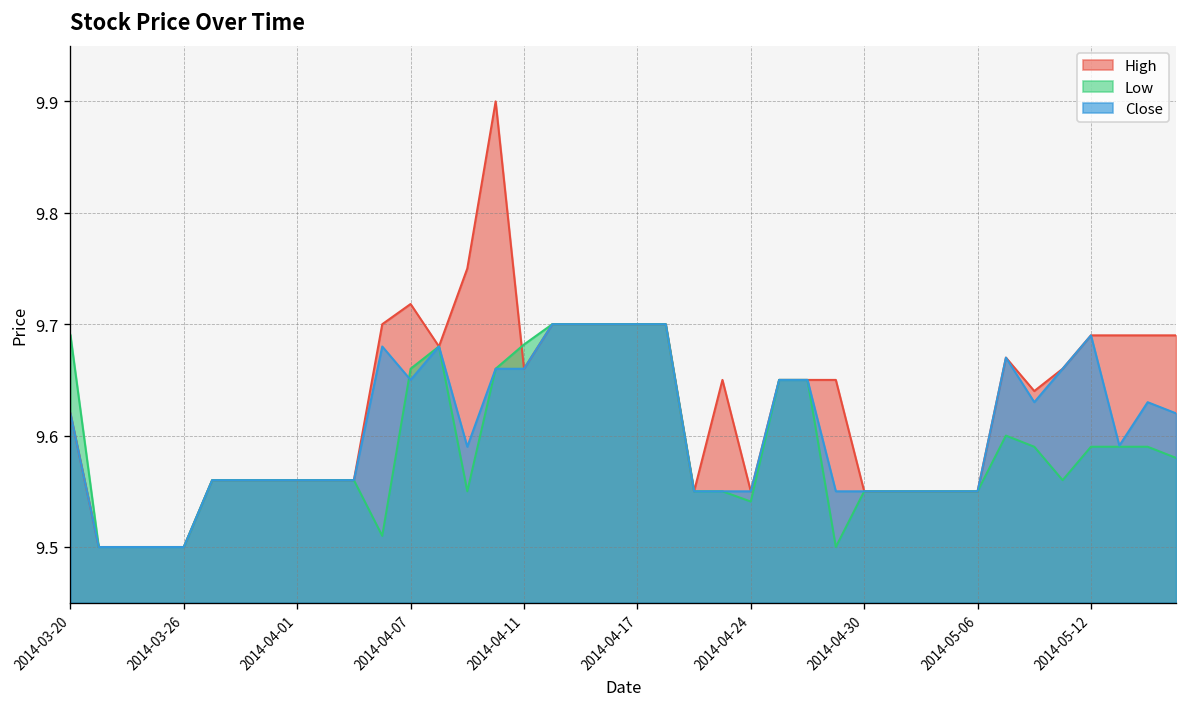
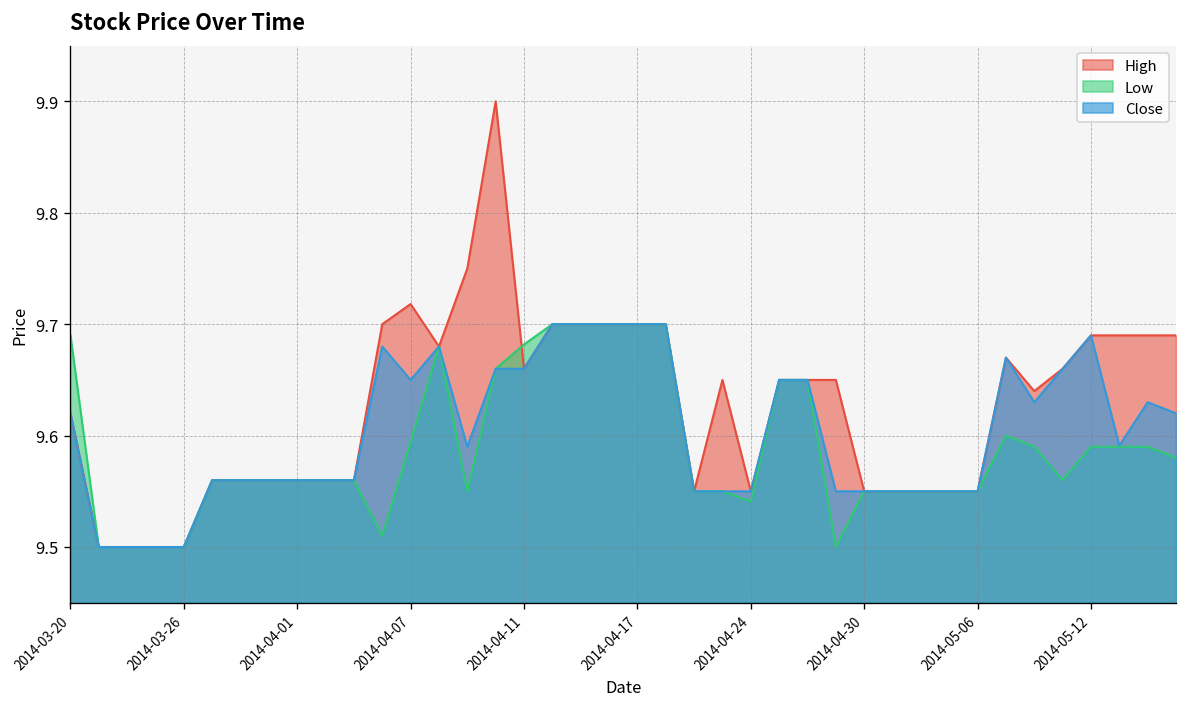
  {
    "High": {
      "2014-04-07": 9.72
    },
    "Low": {
      "2014-03-20": 9.69,
-     "2014-04-07": 9.66,
+     "2014-04-07": 9.59,
      "2014-04-11": 9.68,
      "2014-04-24": 9.54,
      "2014-05-12": 9.59
    },
    "Close": {
      "2014-04-07": 9.65
    }
  }
